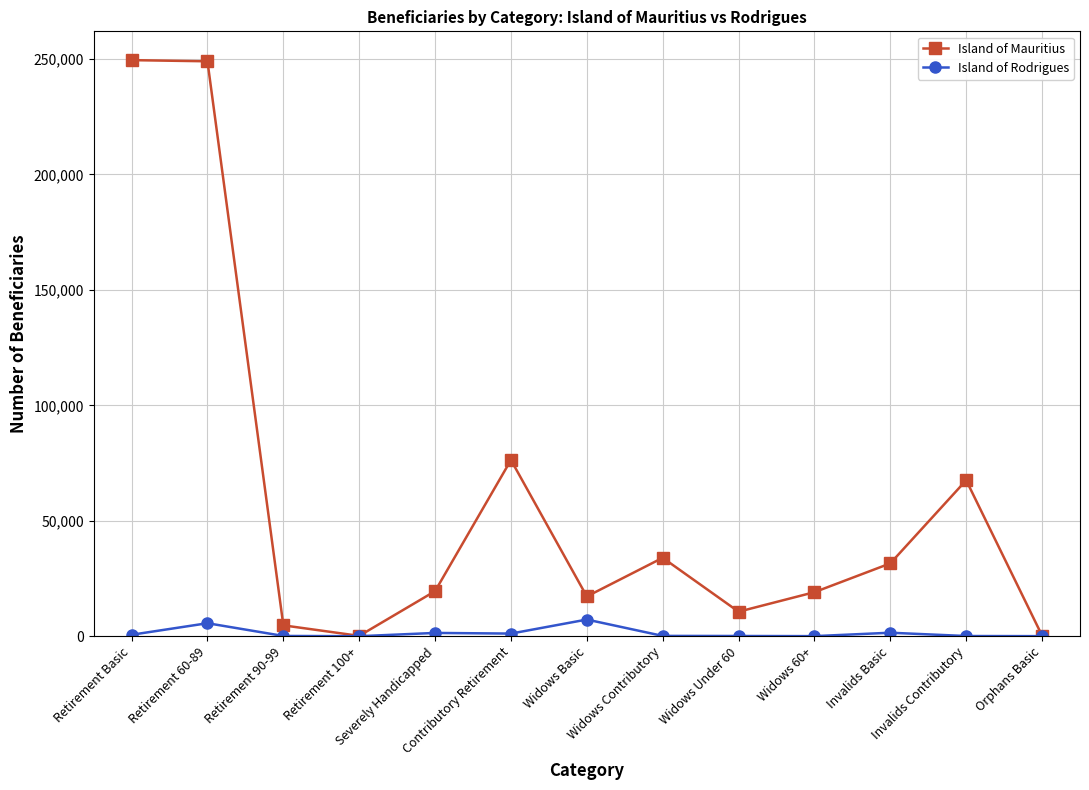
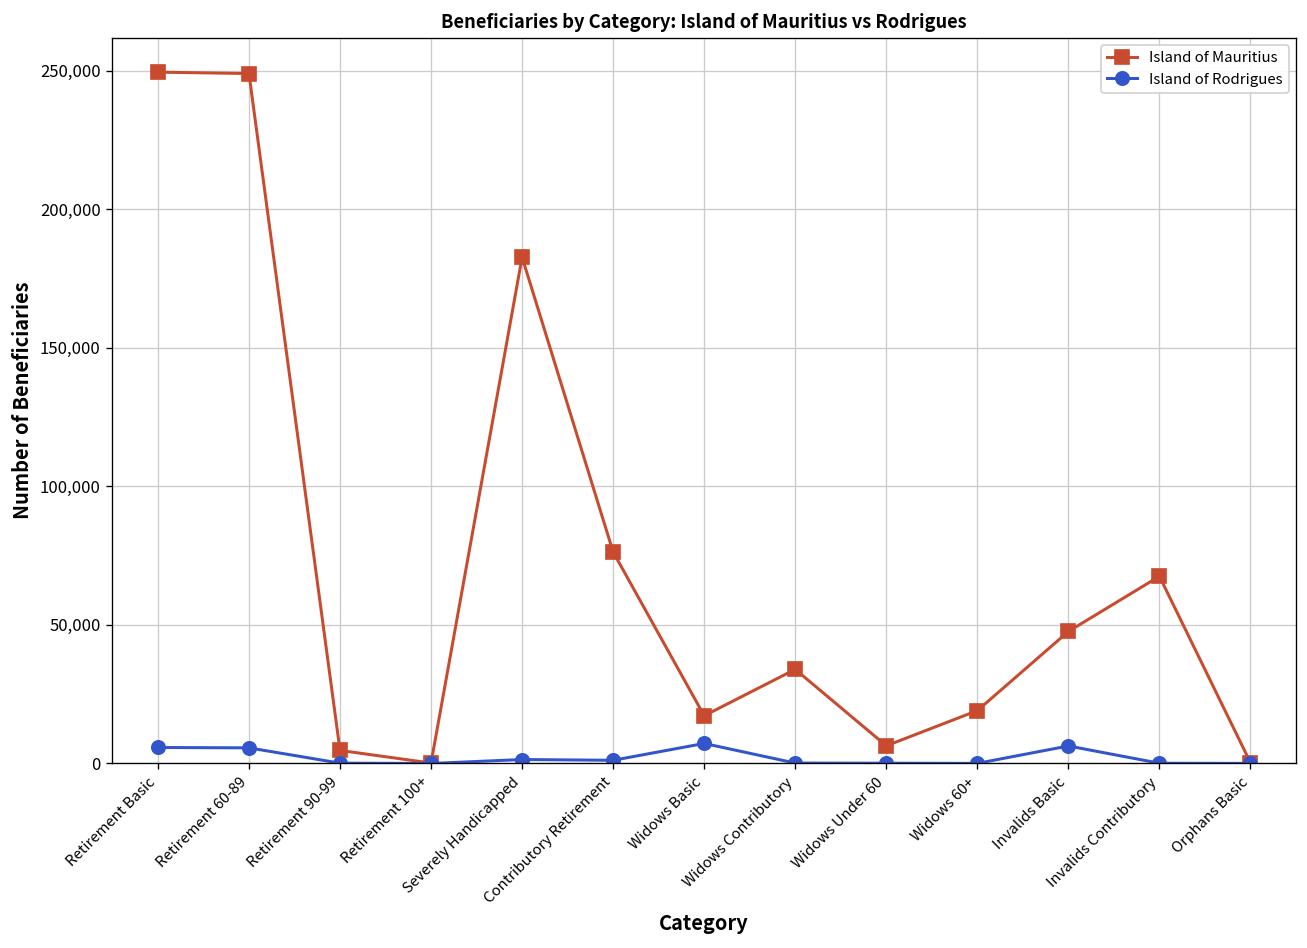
  {
    "Island of Mauritius": {
      "Retirement Basic": "249,000",
      "Retirement 60-89": "249,000",
      "Retirement 90-99": "5,000",
-     "Severely Handicapped": "20,000",
+     "Severely Handicapped": "183,000",
      "Contributory Retirement": "76,000",
      "Widows Basic": "17,000",
      "Widows Contributory": "34,000",
-     "Widows Under 60": "11,000",
+     "Widows Under 60": "6,000",
      "Widows 60+": "19,000",
-     "Invalids Basic": "32,000",
+     "Invalids Basic": "48,000",
      "Invalids Contributory": "68,000"
    },
    "Island of Rodrigues": {
-     "Retirement Basic": "1,000",
+     "Retirement Basic": "6,000",
      "Retirement 60-89": "6,000",
      "Retirement 90-99": "0",
      "Severely Handicapped": "1,000",
      "Contributory Retirement": "1,000",
      "Widows Basic": "7,000",
      "Widows Contributory": "0",
      "Widows Under 60": "0",
      "Widows 60+": "0",
-     "Invalids Basic": "2,000",
+     "Invalids Basic": "6,000",
      "Invalids Contributory": "0"
    }
  }
